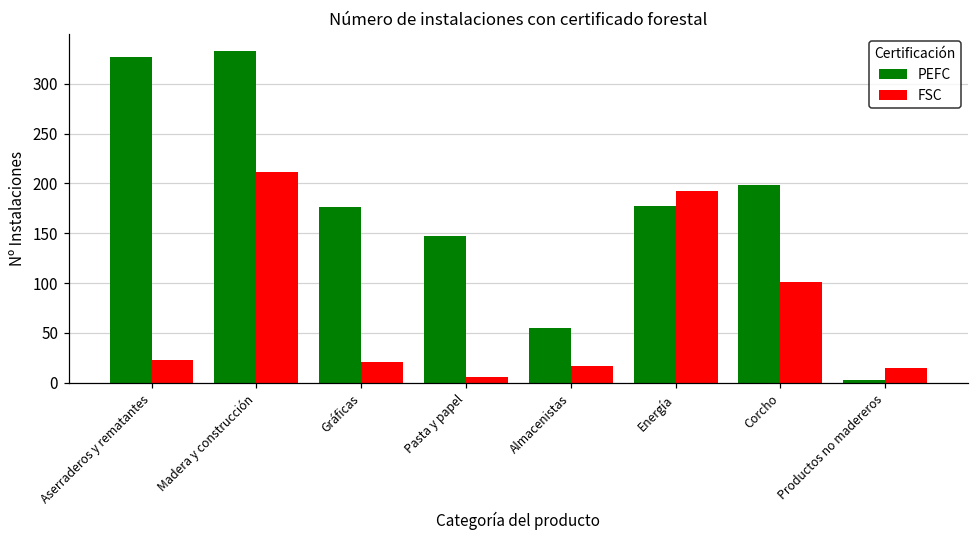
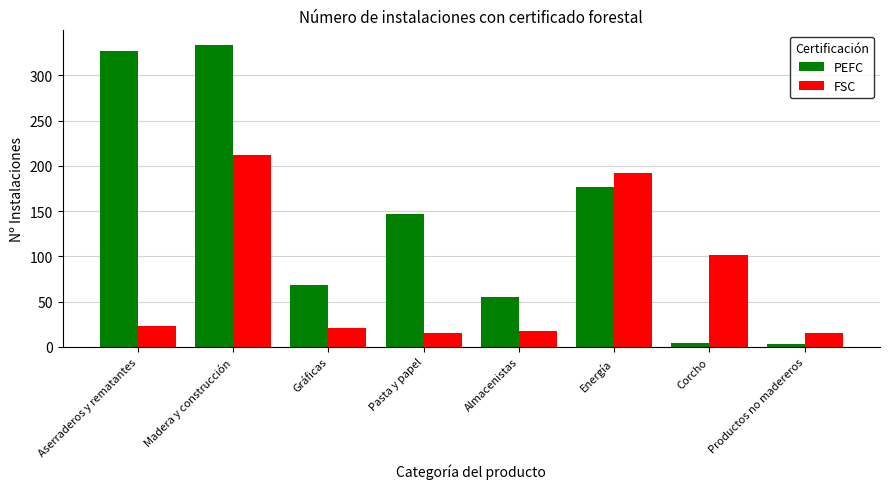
  {
    "PEFC": {
      "Aserraderos y rematantes": 330,
      "Madera y construcción": 330,
-     "Gráficas": 180,
+     "Gráficas": 70,
      "Pasta y papel": 150,
      "Almacenistas": 60,
      "Energía": 180,
-     "Corcho": 200,
+     "Corcho": 0,
      "Productos no madereros": 0
    },
    "FSC": {
      "Aserraderos y rematantes": 20,
      "Madera y construcción": 210,
      "Gráficas": 20,
-     "Pasta y papel": 10,
+     "Pasta y papel": 20,
      "Almacenistas": 20,
      "Energía": 190,
      "Corcho": 100,
      "Productos no madereros": 20
    }
  }
